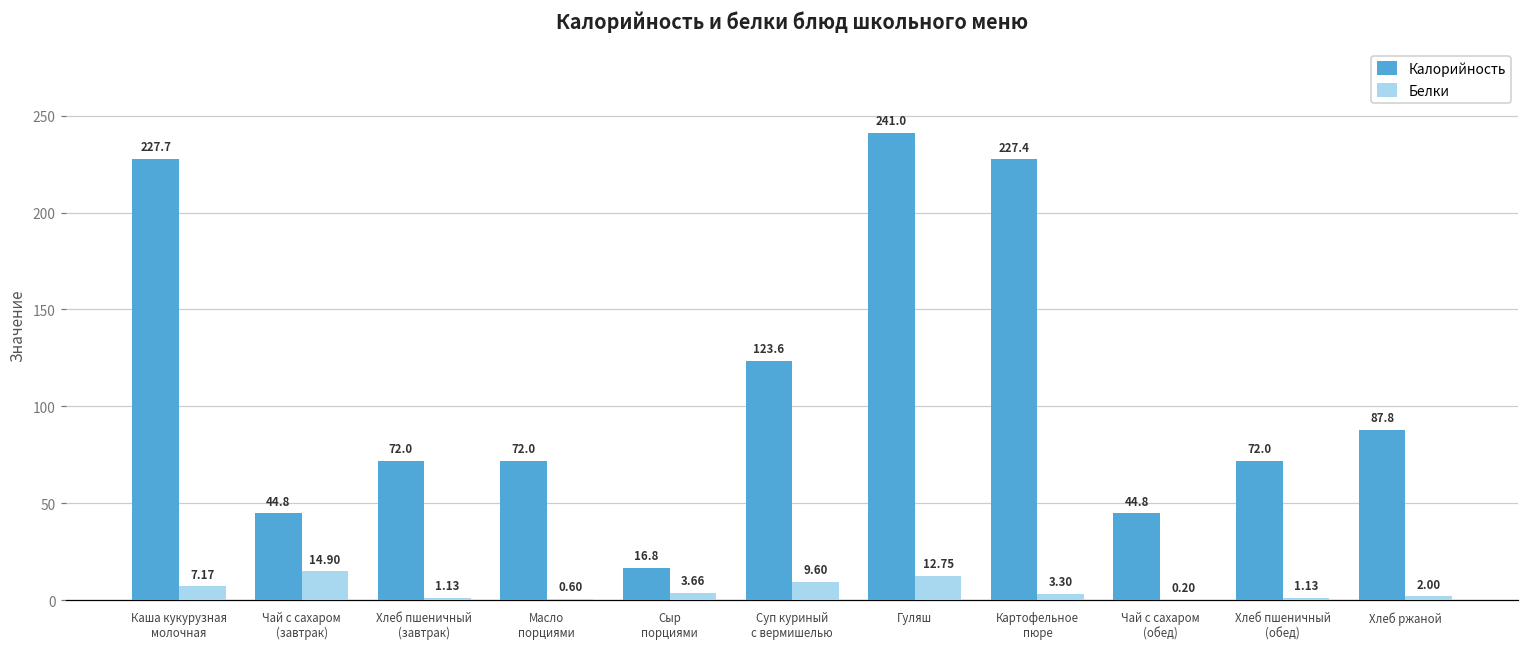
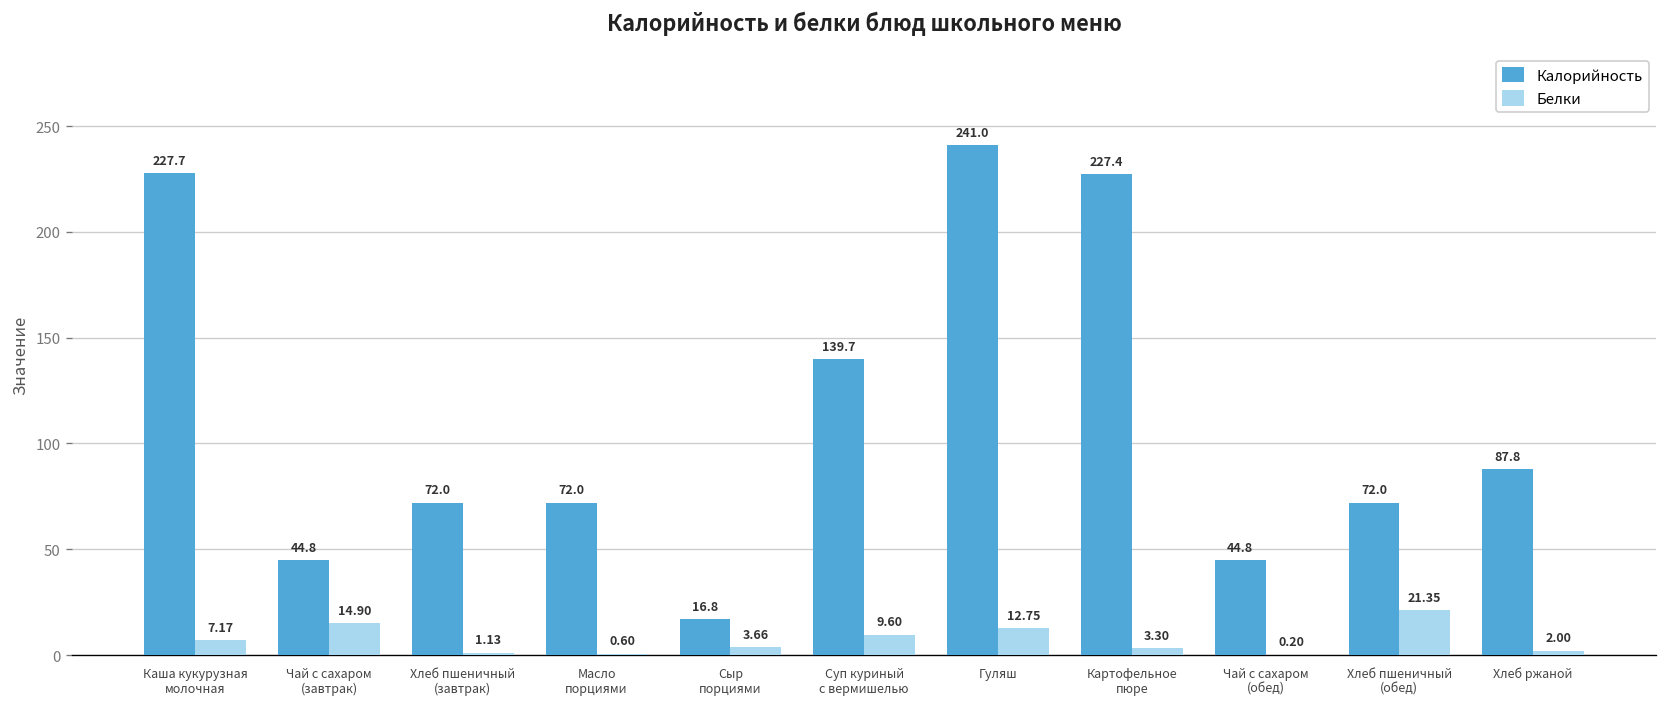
  {
    "Калорийность": {
      "Каша кукурузная молочная": 227.7,
      "Чай с сахаром (завтрак)": 44.8,
      "Хлеб пшеничный (завтрак)": 72.0,
      "Масло порциями": 72.0,
      "Сыр порциями": 16.8,
-     "Суп куриный с вермишелью": 123.6,
+     "Суп куриный с вермишелью": 139.7,
      "Гуляш": 241.0,
      "Картофельное пюре": 227.4,
      "Чай с сахаром (обед)": 44.8,
      "Хлеб пшеничный (обед)": 72.0,
      "Хлеб ржаной": 87.8
    },
    "Белки": {
      "Каша кукурузная молочная": 7.17,
      "Чай с сахаром (завтрак)": 14.90,
      "Хлеб пшеничный (завтрак)": 1.13,
      "Масло порциями": 0.60,
      "Сыр порциями": 3.66,
      "Суп куриный с вермишелью": 9.60,
      "Гуляш": 12.75,
      "Картофельное пюре": 3.30,
      "Чай с сахаром (обед)": 0.20,
-     "Хлеб пшеничный (обед)": 1.13,
+     "Хлеб пшеничный (обед)": 21.35,
      "Хлеб ржаной": 2.00
    }
  }
